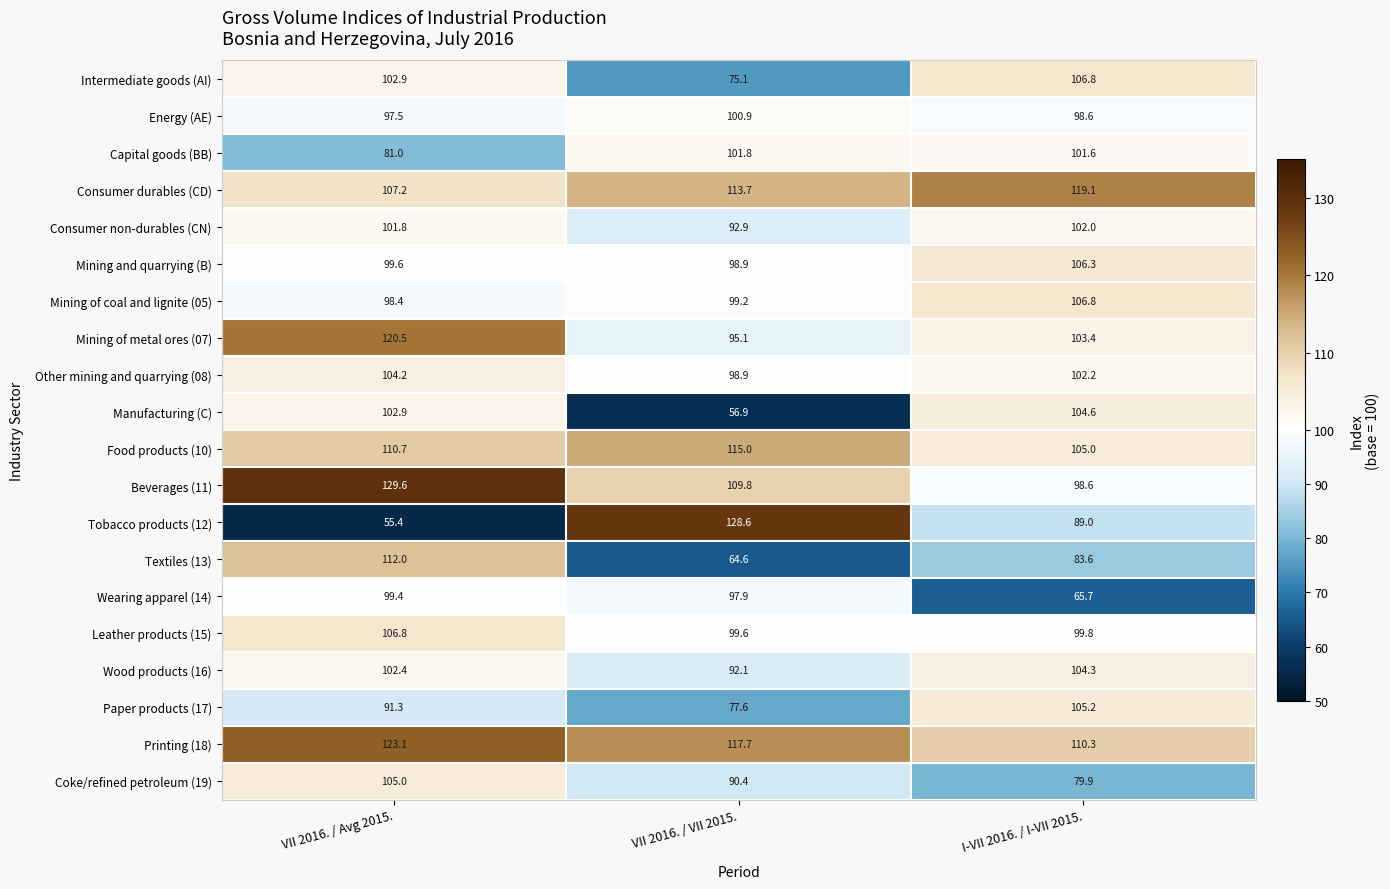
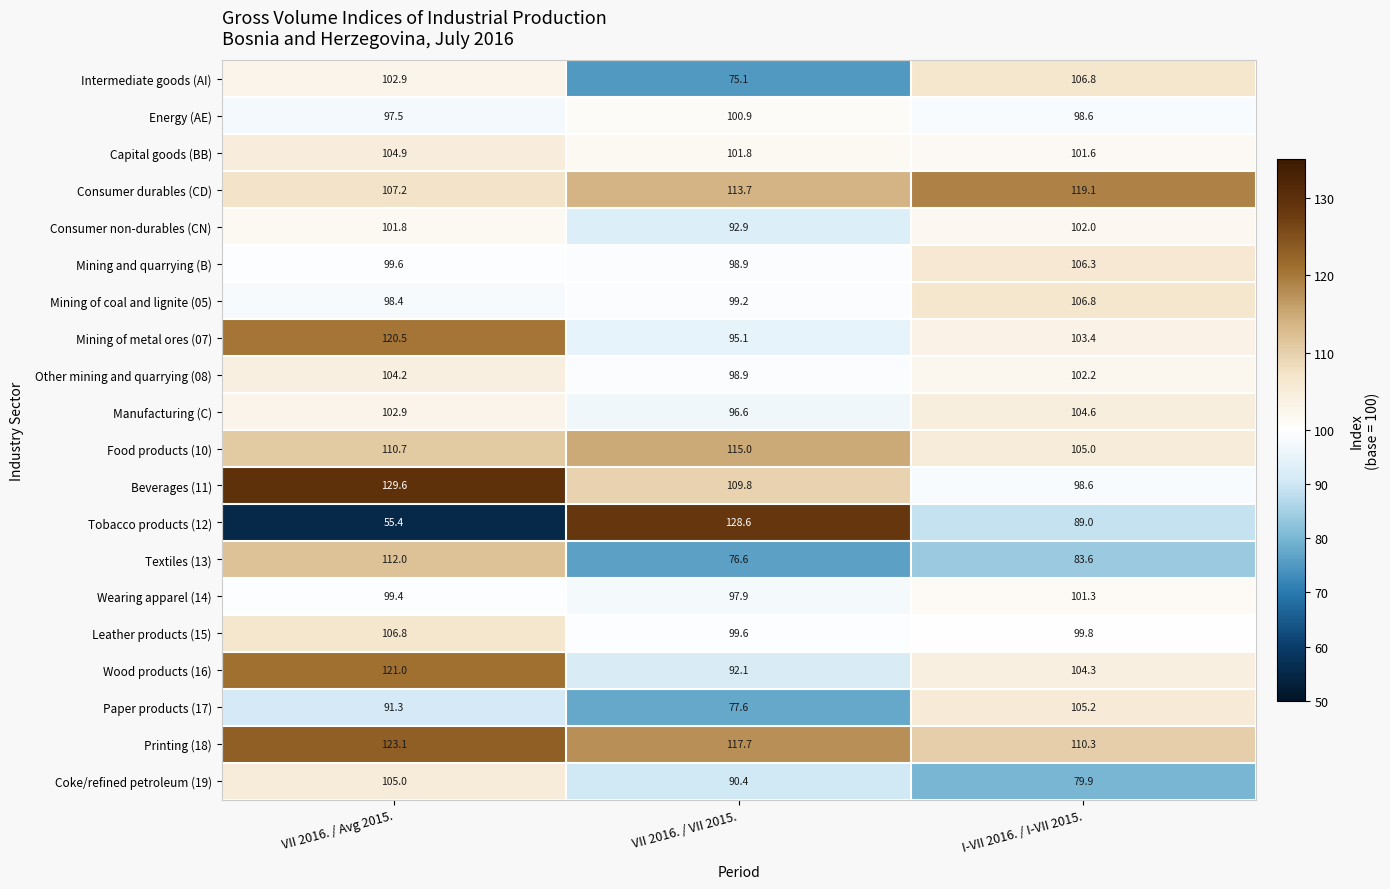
  {
    "Intermediate goods (AI)": {
      "VII 2016. / Avg 2015.": 102.9,
      "VII 2016. / VII 2015.": 75.1,
      "I-VII 2016. / I-VII 2015.": 106.8
    },
    "Energy (AE)": {
      "VII 2016. / Avg 2015.": 97.5,
      "VII 2016. / VII 2015.": 100.9,
      "I-VII 2016. / I-VII 2015.": 98.6
    },
    "Capital goods (BB)": {
-     "VII 2016. / Avg 2015.": 81.0,
+     "VII 2016. / Avg 2015.": 104.9,
      "VII 2016. / VII 2015.": 101.8,
      "I-VII 2016. / I-VII 2015.": 101.6
    },
    "Consumer durables (CD)": {
      "VII 2016. / Avg 2015.": 107.2,
      "VII 2016. / VII 2015.": 113.7,
      "I-VII 2016. / I-VII 2015.": 119.1
    },
    "Consumer non-durables (CN)": {
      "VII 2016. / Avg 2015.": 101.8,
      "VII 2016. / VII 2015.": 92.9,
      "I-VII 2016. / I-VII 2015.": 102.0
    },
    "Mining and quarrying (B)": {
      "VII 2016. / Avg 2015.": 99.6,
      "VII 2016. / VII 2015.": 98.9,
      "I-VII 2016. / I-VII 2015.": 106.3
    },
    "Mining of coal and lignite (05)": {
      "VII 2016. / Avg 2015.": 98.4,
      "VII 2016. / VII 2015.": 99.2,
      "I-VII 2016. / I-VII 2015.": 106.8
    },
    "Mining of metal ores (07)": {
      "VII 2016. / Avg 2015.": 120.5,
      "VII 2016. / VII 2015.": 95.1,
      "I-VII 2016. / I-VII 2015.": 103.4
    },
    "Other mining and quarrying (08)": {
      "VII 2016. / Avg 2015.": 104.2,
      "VII 2016. / VII 2015.": 98.9,
      "I-VII 2016. / I-VII 2015.": 102.2
    },
    "Manufacturing (C)": {
      "VII 2016. / Avg 2015.": 102.9,
-     "VII 2016. / VII 2015.": 56.9,
+     "VII 2016. / VII 2015.": 96.6,
      "I-VII 2016. / I-VII 2015.": 104.6
    },
    "Food products (10)": {
      "VII 2016. / Avg 2015.": 110.7,
      "VII 2016. / VII 2015.": 115.0,
      "I-VII 2016. / I-VII 2015.": 105.0
    },
    "Beverages (11)": {
      "VII 2016. / Avg 2015.": 129.6,
      "VII 2016. / VII 2015.": 109.8,
      "I-VII 2016. / I-VII 2015.": 98.6
    },
    "Tobacco products (12)": {
      "VII 2016. / Avg 2015.": 55.4,
      "VII 2016. / VII 2015.": 128.6,
      "I-VII 2016. / I-VII 2015.": 89.0
    },
    "Textiles (13)": {
      "VII 2016. / Avg 2015.": 112.0,
-     "VII 2016. / VII 2015.": 64.6,
+     "VII 2016. / VII 2015.": 76.6,
      "I-VII 2016. / I-VII 2015.": 83.6
    },
    "Wearing apparel (14)": {
      "VII 2016. / Avg 2015.": 99.4,
      "VII 2016. / VII 2015.": 97.9,
-     "I-VII 2016. / I-VII 2015.": 65.7
+     "I-VII 2016. / I-VII 2015.": 101.3
    },
    "Leather products (15)": {
      "VII 2016. / Avg 2015.": 106.8,
      "VII 2016. / VII 2015.": 99.6,
      "I-VII 2016. / I-VII 2015.": 99.8
    },
    "Wood products (16)": {
-     "VII 2016. / Avg 2015.": 102.4,
+     "VII 2016. / Avg 2015.": 121.0,
      "VII 2016. / VII 2015.": 92.1,
      "I-VII 2016. / I-VII 2015.": 104.3
    },
    "Paper products (17)": {
      "VII 2016. / Avg 2015.": 91.3,
      "VII 2016. / VII 2015.": 77.6,
      "I-VII 2016. / I-VII 2015.": 105.2
    },
    "Printing (18)": {
      "VII 2016. / Avg 2015.": 123.1,
      "VII 2016. / VII 2015.": 117.7,
      "I-VII 2016. / I-VII 2015.": 110.3
    },
    "Coke/refined petroleum (19)": {
      "VII 2016. / Avg 2015.": 105.0,
      "VII 2016. / VII 2015.": 90.4,
      "I-VII 2016. / I-VII 2015.": 79.9
    }
  }
